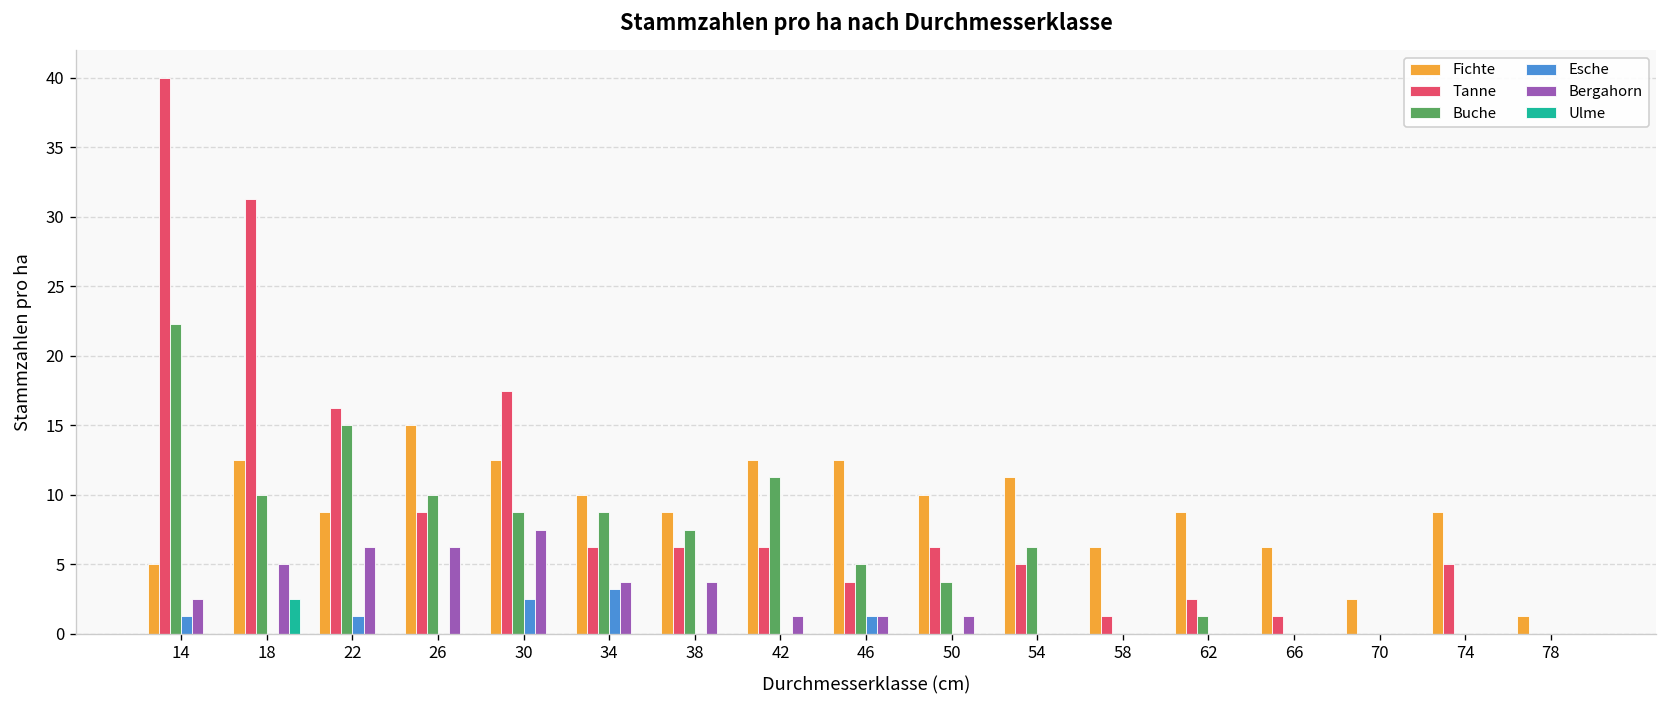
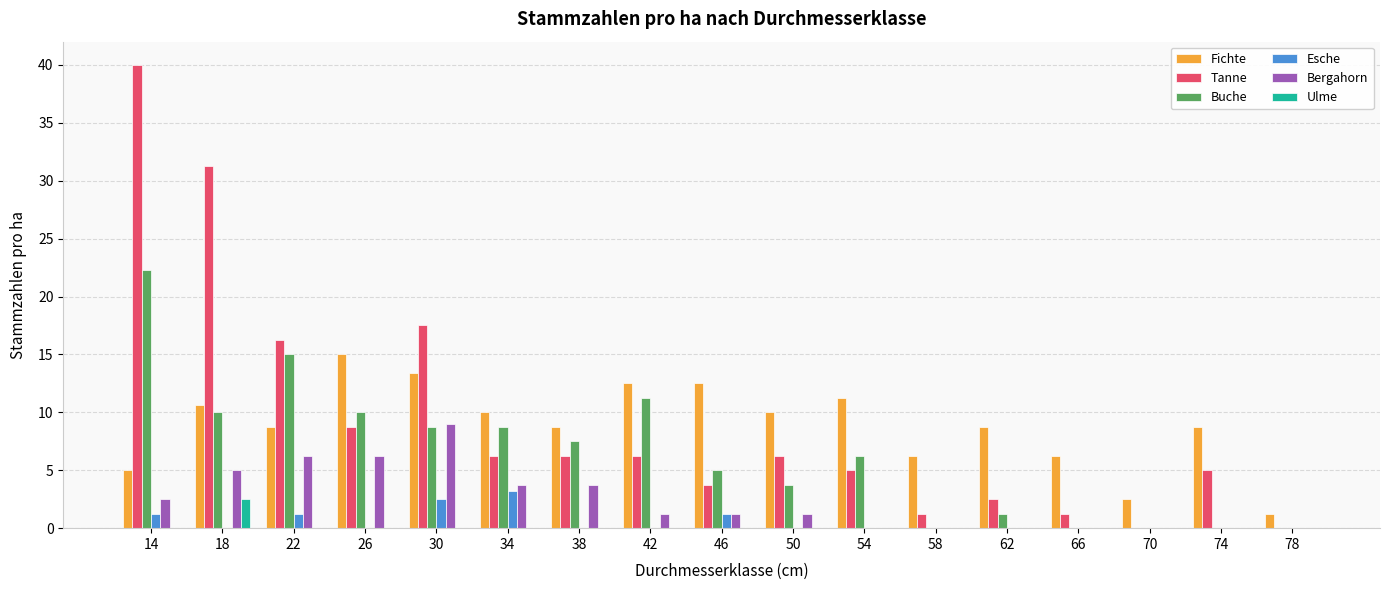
  {
    "Fichte": {
      "14": 5.0,
-     "18": 12.5,
+     "18": 10.6,
      "22": 8.8,
      "26": 15.0,
-     "30": 12.5,
+     "30": 13.4,
      "34": 10.0,
      "38": 8.8,
      "42": 12.5,
      "46": 12.5,
      "50": 10.0,
      "54": 11.3,
      "58": 6.3,
      "62": 8.8,
      "66": 6.3,
      "70": 2.5,
      "74": 8.8,
      "78": 1.3
    },
    "Tanne": {
      "14": 40.0,
      "18": 31.3,
      "22": 16.3,
      "26": 8.8,
      "30": 17.5,
      "34": 6.3,
      "38": 6.3,
      "42": 6.3,
      "46": 3.8,
      "50": 6.3,
      "54": 5.0,
      "58": 1.3,
      "62": 2.5,
      "66": 1.3,
      "70": 0.0,
      "74": 5.0,
      "78": 0.0
    },
    "Buche": {
      "14": 22.3,
      "18": 10.0,
      "22": 15.0,
      "26": 10.0,
      "30": 8.8,
      "34": 8.8,
      "38": 7.5,
      "42": 11.3,
      "46": 5.0,
      "50": 3.8,
      "54": 6.3,
      "58": 0.0,
      "62": 1.3,
      "66": 0.0,
      "70": 0.0,
      "74": 0.0,
      "78": 0.0
    },
    "Esche": {
      "14": 1.3,
      "18": 0.0,
      "22": 1.3,
      "26": 0.0,
      "30": 2.5,
      "34": 3.2,
      "38": 0.0,
      "42": 0.0,
      "46": 1.3,
      "50": 0.0,
      "54": 0.0,
      "58": 0.0,
      "62": 0.0,
      "66": 0.0,
      "70": 0.0,
      "74": 0.0,
      "78": 0.0
    },
    "Bergahorn": {
      "14": 2.5,
      "18": 5.0,
      "22": 6.3,
      "26": 6.3,
-     "30": 7.5,
+     "30": 9.0,
      "34": 3.8,
      "38": 3.8,
      "42": 1.3,
      "46": 1.3,
      "50": 1.3,
      "54": 0.0,
      "58": 0.0,
      "62": 0.0,
      "66": 0.0,
      "70": 0.0,
      "74": 0.0,
      "78": 0.0
    },
    "Ulme": {
      "14": 0.0,
      "18": 2.5,
      "22": 0.0,
      "26": 0.0,
      "30": 0.0,
      "34": 0.0,
      "38": 0.0,
      "42": 0.0,
      "46": 0.0,
      "50": 0.0,
      "54": 0.0,
      "58": 0.0,
      "62": 0.0,
      "66": 0.0,
      "70": 0.0,
      "74": 0.0,
      "78": 0.0
    }
  }
